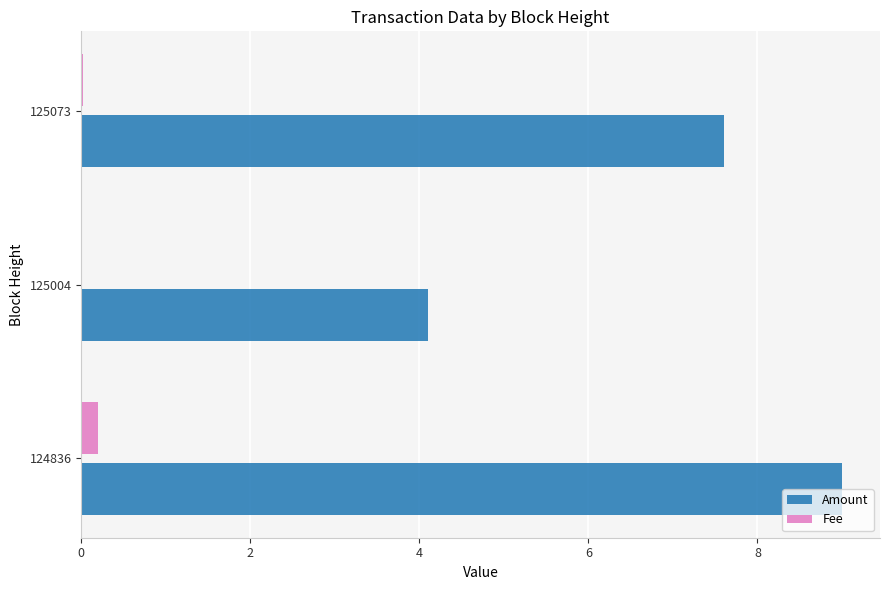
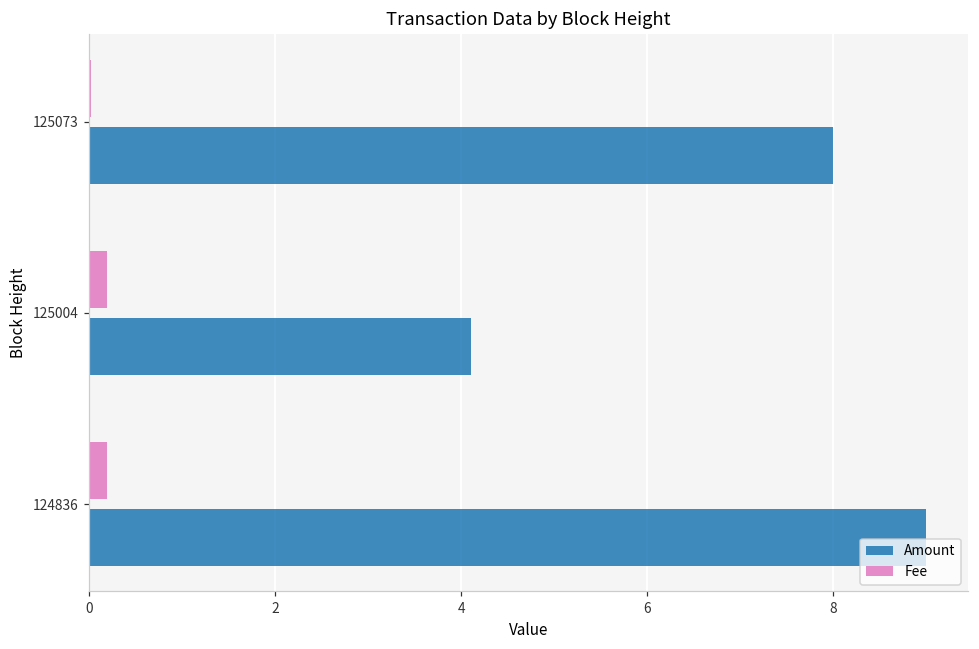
  {
    "Amount": {
-     "125073": 7.6,
+     "125073": 8.0,
      "125004": 4.1,
      "124836": 9.0
    },
    "Fee": {
-     "125004": 0.0,
+     "125004": 0.2,
      "124836": 0.2
    }
  }
